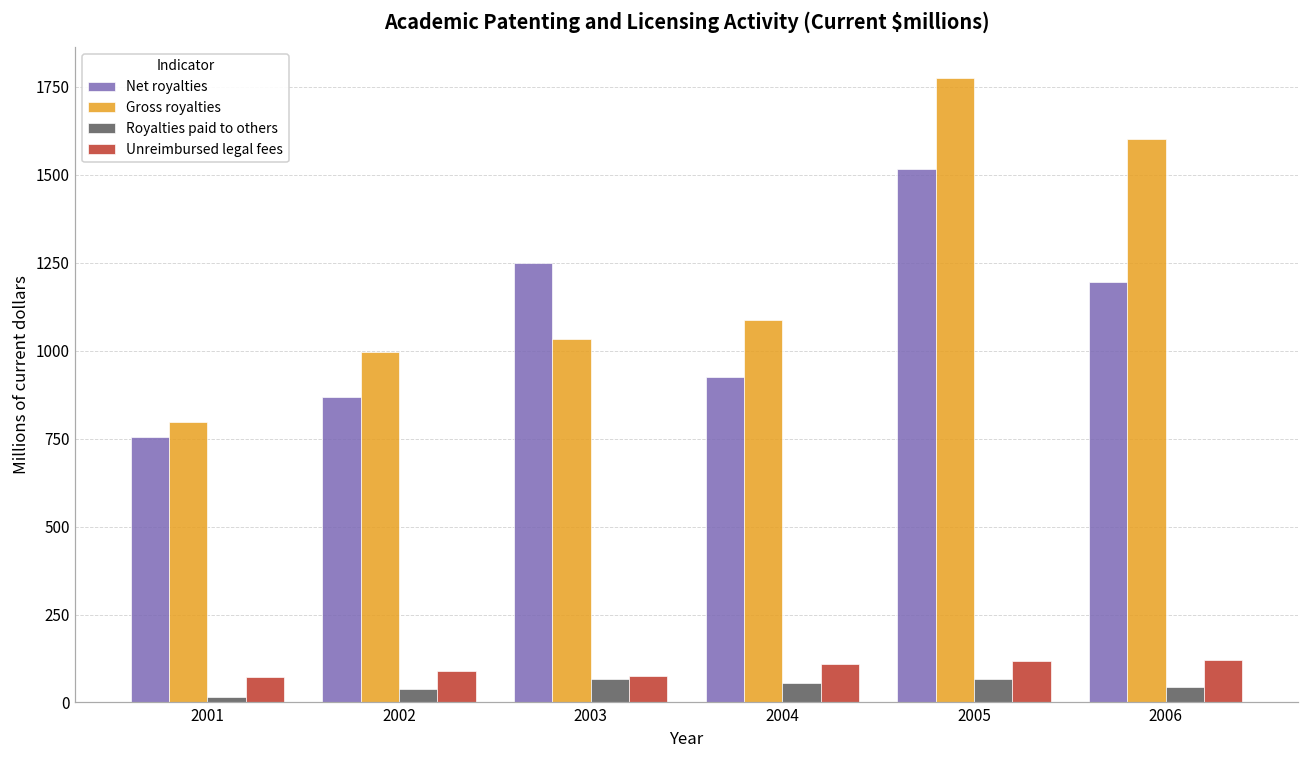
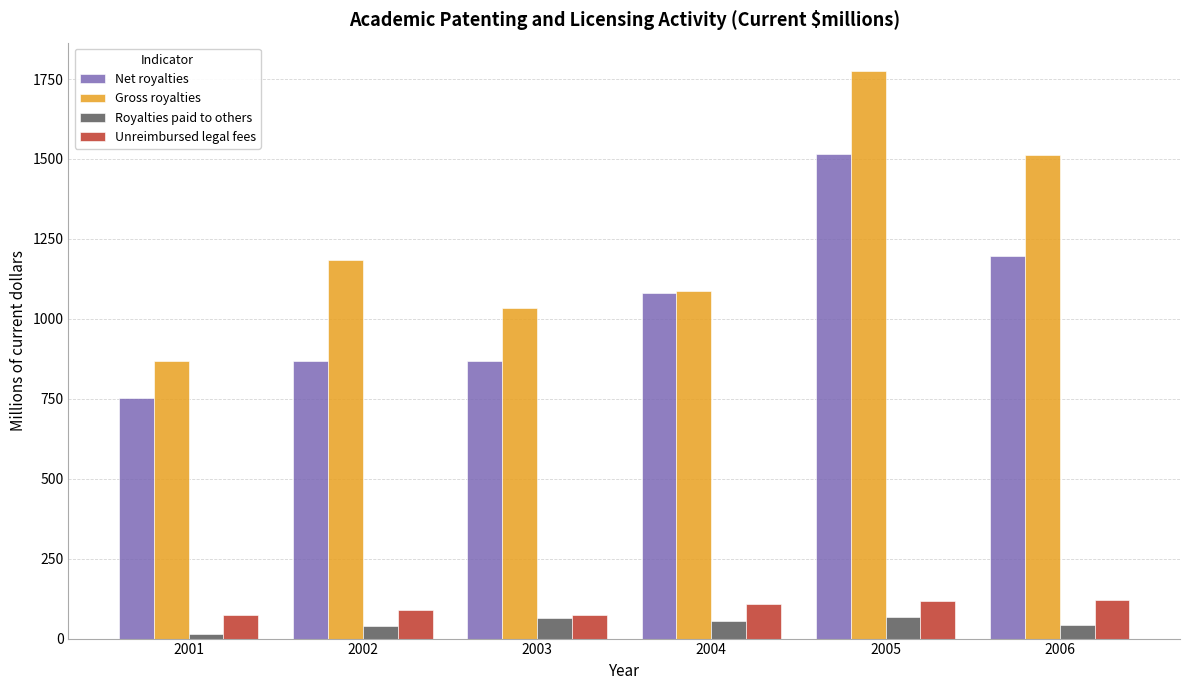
  {
    "Net royalties": {
      "2001": 750,
      "2002": 870,
-     "2003": 1250,
-     "2004": 920,
+     "2003": 870,
+     "2004": 1080,
      "2005": 1520,
      "2006": 1200
    },
    "Gross royalties": {
-     "2001": 800,
-     "2002": 1000,
+     "2001": 870,
+     "2002": 1180,
      "2003": 1030,
      "2004": 1090,
      "2005": 1780,
-     "2006": 1600
+     "2006": 1510
    },
    "Royalties paid to others": {
      "2001": 10,
      "2002": 40,
      "2003": 70,
      "2004": 50,
      "2005": 70,
      "2006": 40
    },
    "Unreimbursed legal fees": {
      "2001": 70,
      "2002": 90,
      "2003": 80,
      "2004": 110,
      "2005": 120,
      "2006": 120
    }
  }
